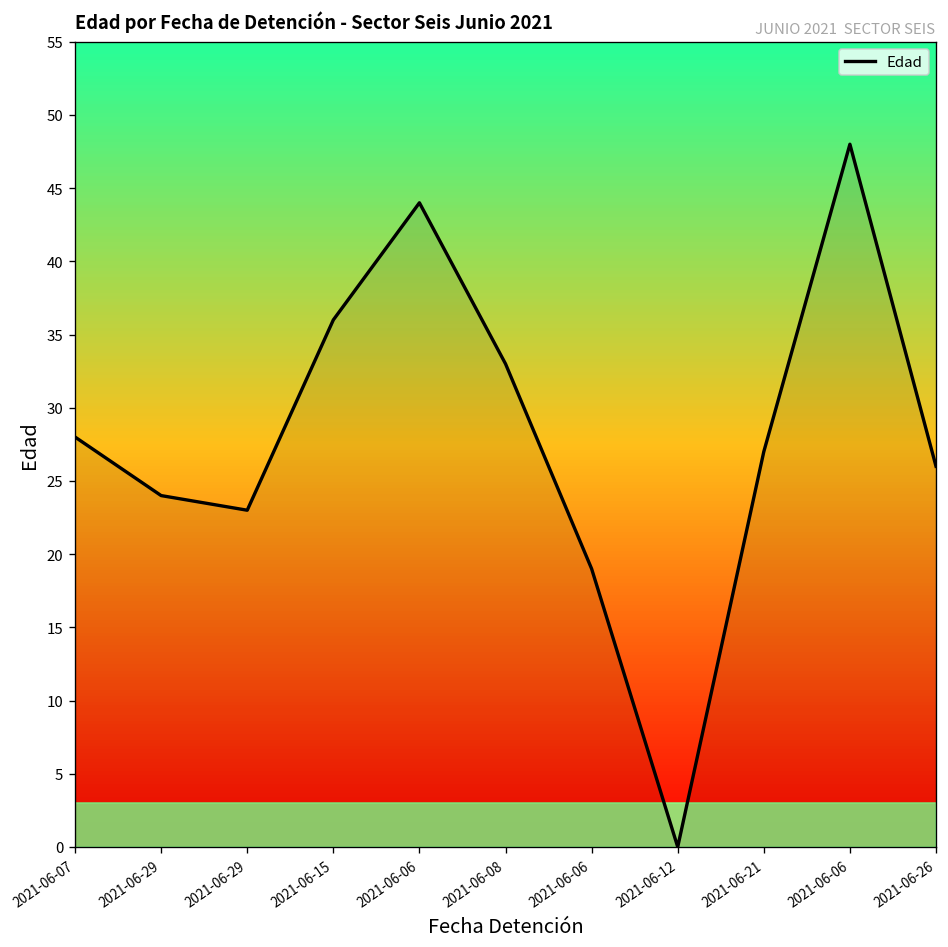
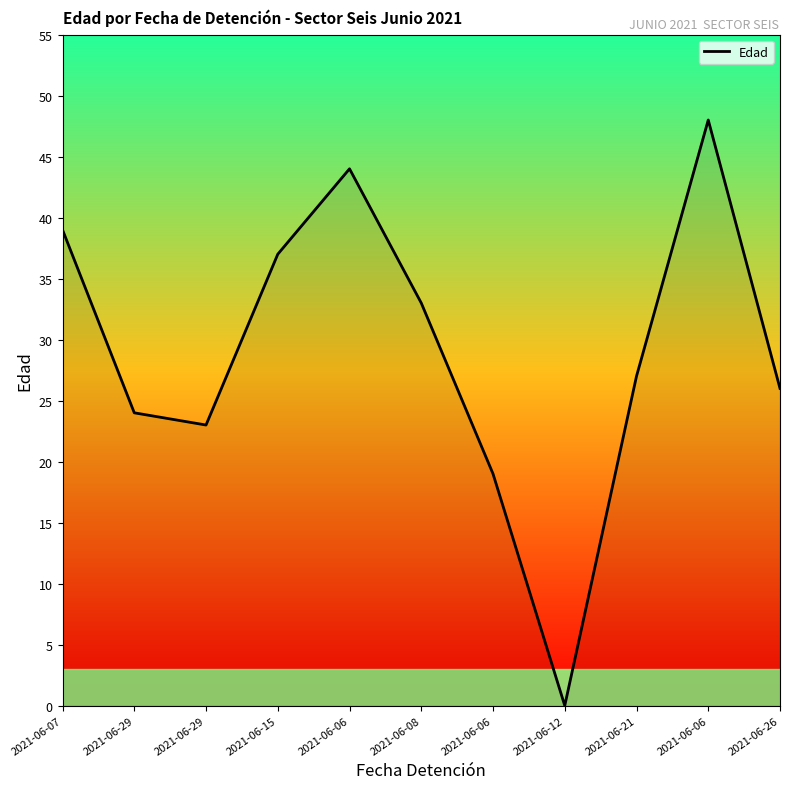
  {
-   "2021-06-07": 28,
-   "2021-06-15": 36,
+   "2021-06-07": 39,
+   "2021-06-15": 37,
    "2021-06-08": 33,
    "2021-06-21": 27,
    "2021-06-26": 26
  }
